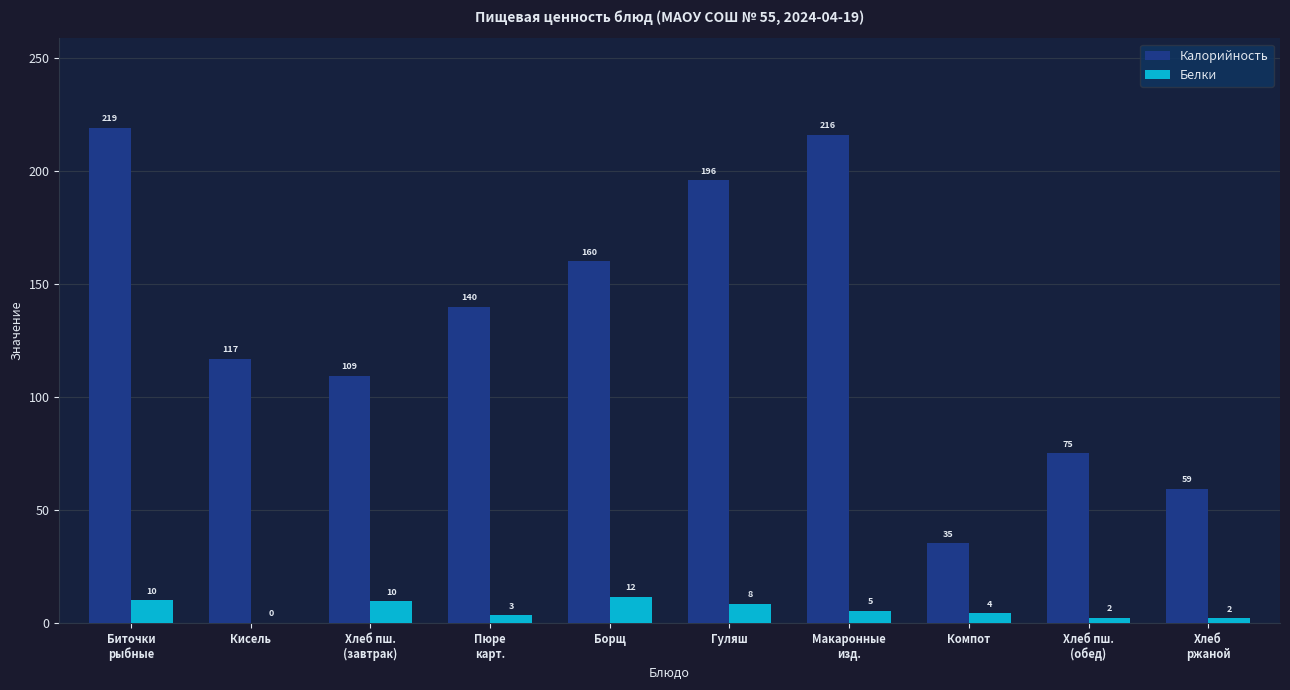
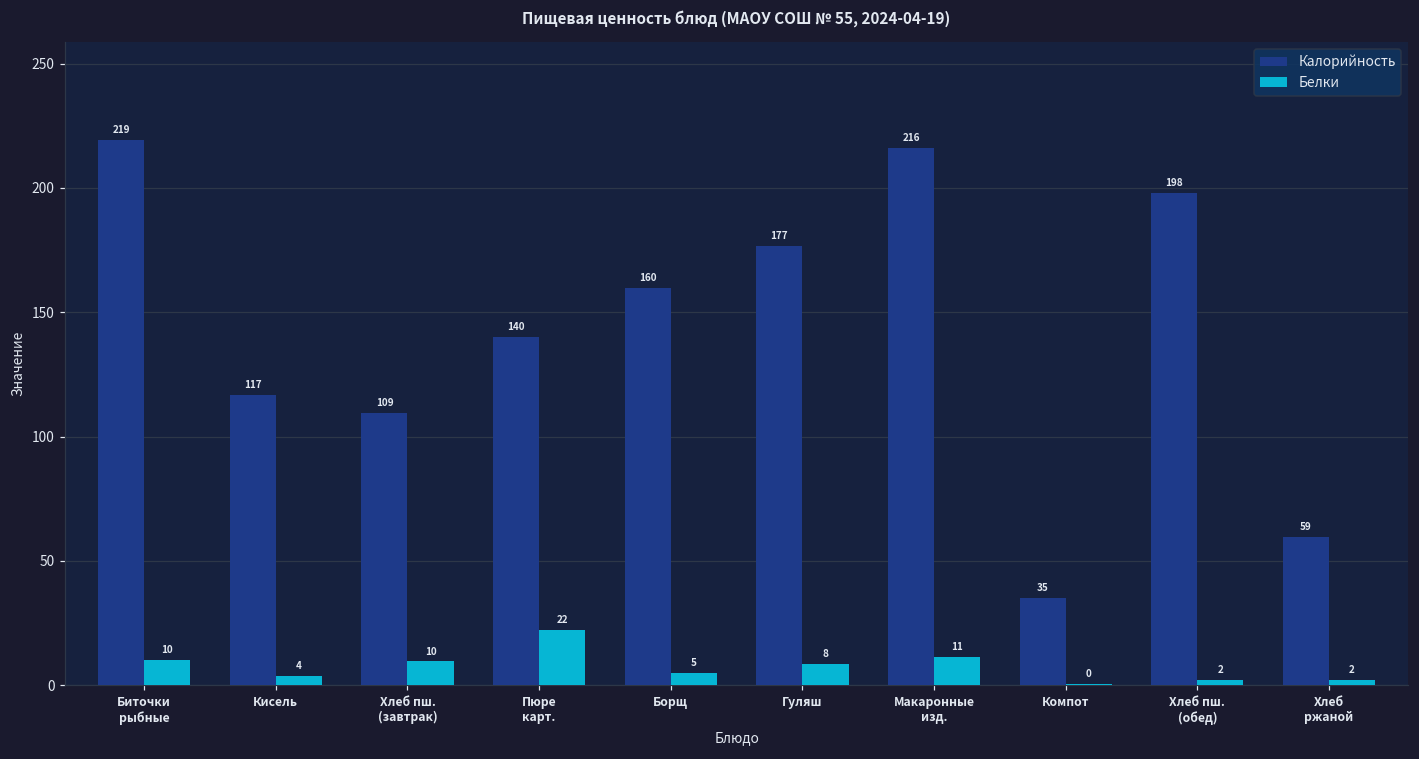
  {
    "Калорийность": {
      "Биточки рыбные": 219,
      "Кисель": 117,
      "Хлеб пш. (завтрак)": 109,
      "Пюре карт.": 140,
      "Борщ": 160,
-     "Гуляш": 196,
+     "Гуляш": 177,
      "Макаронные изд.": 216,
      "Компот": 35,
-     "Хлеб пш. (обед)": 75,
+     "Хлеб пш. (обед)": 198,
      "Хлеб ржаной": 59
    },
    "Белки": {
      "Биточки рыбные": 10,
-     "Кисель": 0,
+     "Кисель": 4,
      "Хлеб пш. (завтрак)": 10,
-     "Пюре карт.": 3,
-     "Борщ": 12,
+     "Пюре карт.": 22,
+     "Борщ": 5,
      "Гуляш": 8,
-     "Макаронные изд.": 5,
-     "Компот": 4,
+     "Макаронные изд.": 11,
+     "Компот": 0,
      "Хлеб пш. (обед)": 2,
      "Хлеб ржаной": 2
    }
  }
